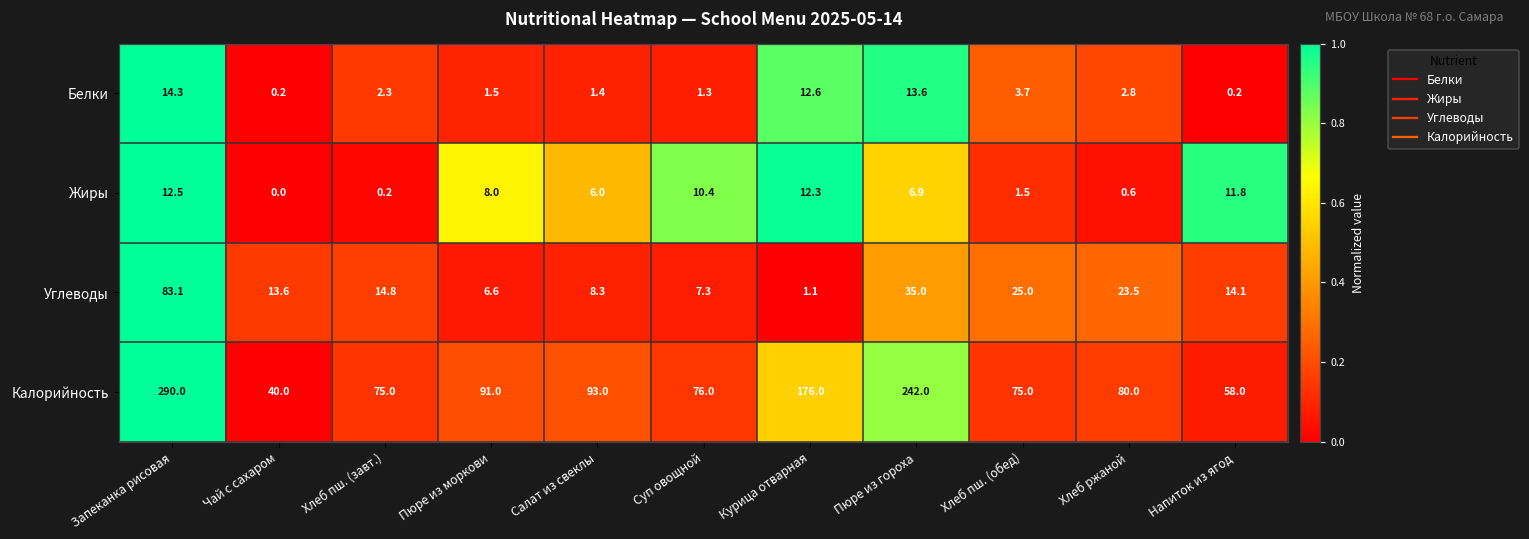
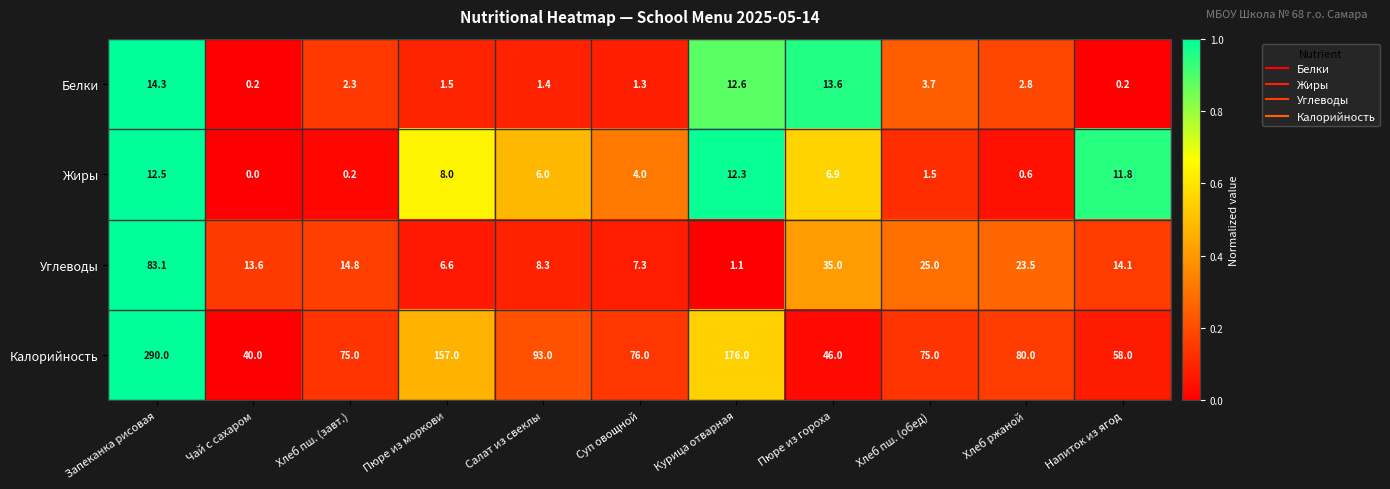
  {
    "Белки": {
      "Запеканка рисовая": 14.3,
      "Чай с сахаром": 0.2,
      "Хлеб пш. (завт.)": 2.3,
      "Пюре из моркови": 1.5,
      "Салат из свеклы": 1.4,
      "Суп овощной": 1.3,
      "Курица отварная": 12.6,
      "Пюре из гороха": 13.6,
      "Хлеб пш. (обед)": 3.7,
      "Хлеб ржаной": 2.8,
      "Напиток из ягод": 0.2
    },
    "Жиры": {
      "Запеканка рисовая": 12.5,
      "Чай с сахаром": 0.0,
      "Хлеб пш. (завт.)": 0.2,
      "Пюре из моркови": 8.0,
      "Салат из свеклы": 6.0,
-     "Суп овощной": 10.4,
+     "Суп овощной": 4.0,
      "Курица отварная": 12.3,
      "Пюре из гороха": 6.9,
      "Хлеб пш. (обед)": 1.5,
      "Хлеб ржаной": 0.6,
      "Напиток из ягод": 11.8
    },
    "Углеводы": {
      "Запеканка рисовая": 83.1,
      "Чай с сахаром": 13.6,
      "Хлеб пш. (завт.)": 14.8,
      "Пюре из моркови": 6.6,
      "Салат из свеклы": 8.3,
      "Суп овощной": 7.3,
      "Курица отварная": 1.1,
      "Пюре из гороха": 35.0,
      "Хлеб пш. (обед)": 25.0,
      "Хлеб ржаной": 23.5,
      "Напиток из ягод": 14.1
    },
    "Калорийность": {
      "Запеканка рисовая": 290.0,
      "Чай с сахаром": 40.0,
      "Хлеб пш. (завт.)": 75.0,
-     "Пюре из моркови": 91.0,
+     "Пюре из моркови": 157.0,
      "Салат из свеклы": 93.0,
      "Суп овощной": 76.0,
      "Курица отварная": 176.0,
-     "Пюре из гороха": 242.0,
+     "Пюре из гороха": 46.0,
      "Хлеб пш. (обед)": 75.0,
      "Хлеб ржаной": 80.0,
      "Напиток из ягод": 58.0
    }
  }
